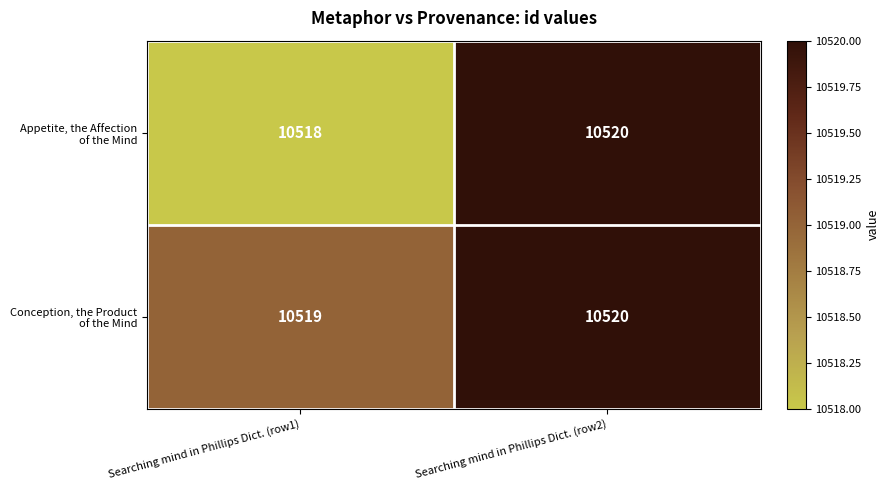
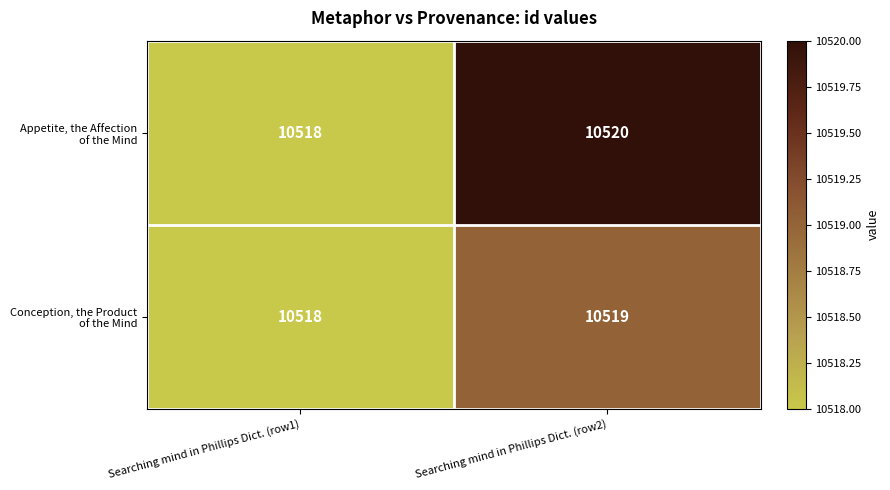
  {
    "Appetite, the Affection of the Mind": {
      "Searching mind in Phillips Dict. (row1)": 10518,
      "Searching mind in Phillips Dict. (row2)": 10520
    },
    "Conception, the Product of the Mind": {
-     "Searching mind in Phillips Dict. (row1)": 10519,
-     "Searching mind in Phillips Dict. (row2)": 10520
+     "Searching mind in Phillips Dict. (row1)": 10518,
+     "Searching mind in Phillips Dict. (row2)": 10519
    }
  }
